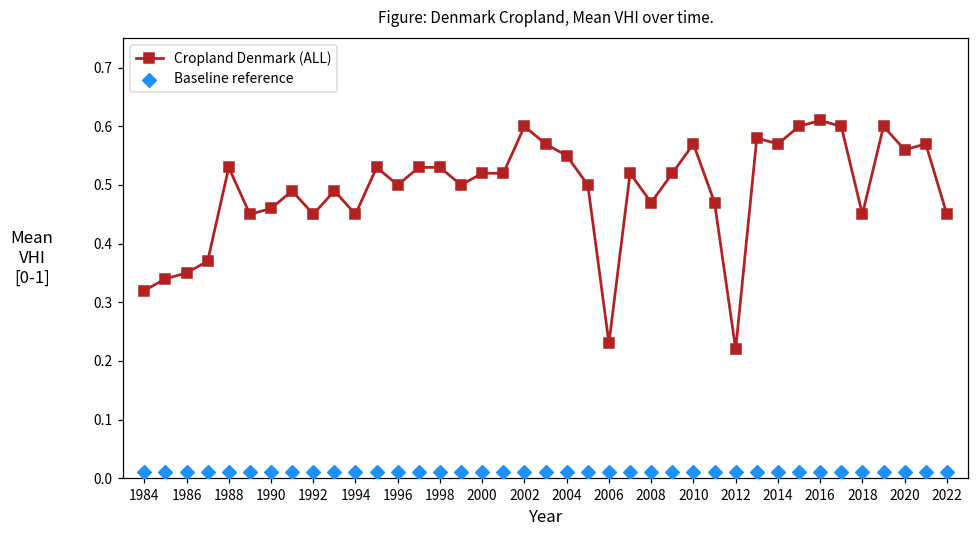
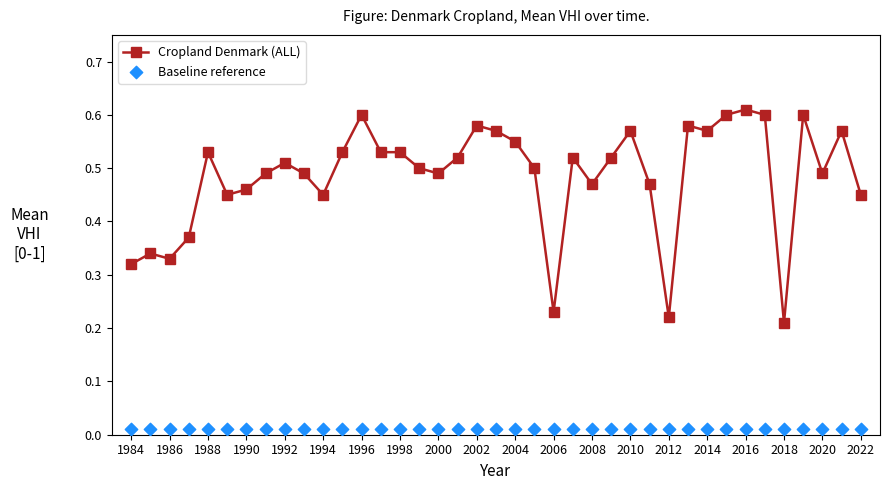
  {
    "Cropland Denmark (ALL)": {
      "1984": 0.32,
-     "1986": 0.35,
+     "1986": 0.33,
      "1988": 0.53,
      "1990": 0.46,
-     "1992": 0.45,
+     "1992": 0.51,
      "1994": 0.45,
-     "1996": 0.5,
+     "1996": 0.6,
      "1998": 0.53,
-     "2000": 0.52,
-     "2002": 0.60,
+     "2000": 0.49,
+     "2002": 0.58,
      "2004": 0.55,
      "2006": 0.23,
      "2008": 0.47,
      "2010": 0.57,
      "2012": 0.22,
      "2014": 0.57,
      "2016": 0.61,
-     "2018": 0.45,
-     "2020": 0.56,
+     "2018": 0.21,
+     "2020": 0.49,
      "2022": 0.45
    }
  }
